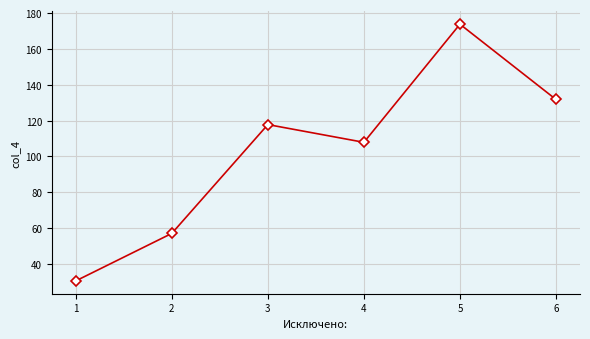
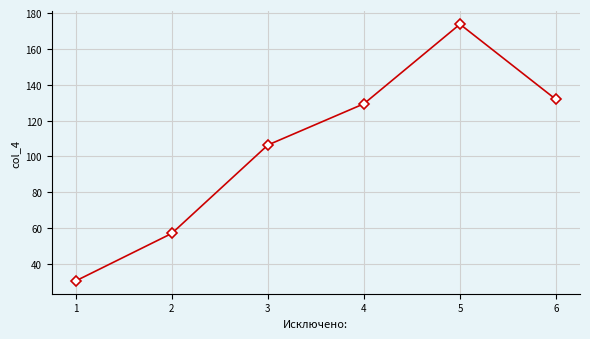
  {
    "1": 31,
    "2": 57,
-   "3": 118,
-   "4": 108,
+   "3": 106,
+   "4": 129,
    "5": 174,
    "6": 132
  }
